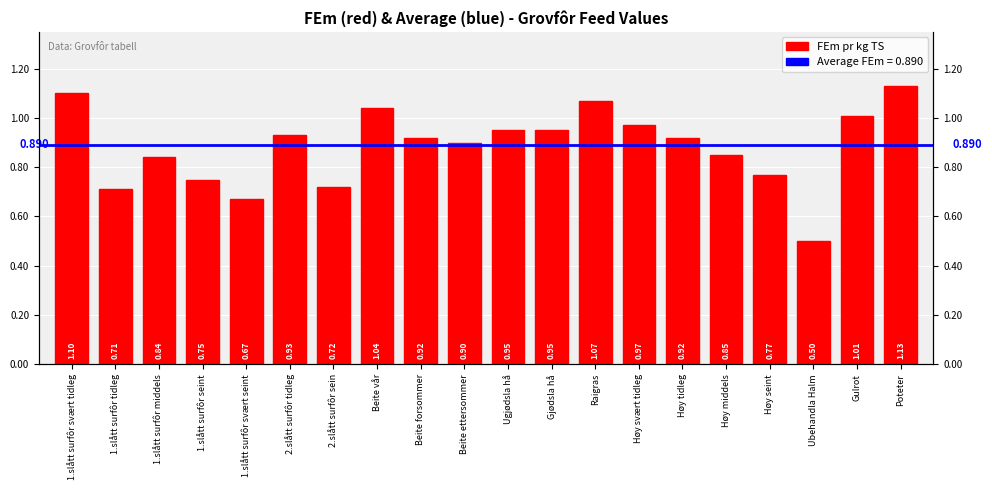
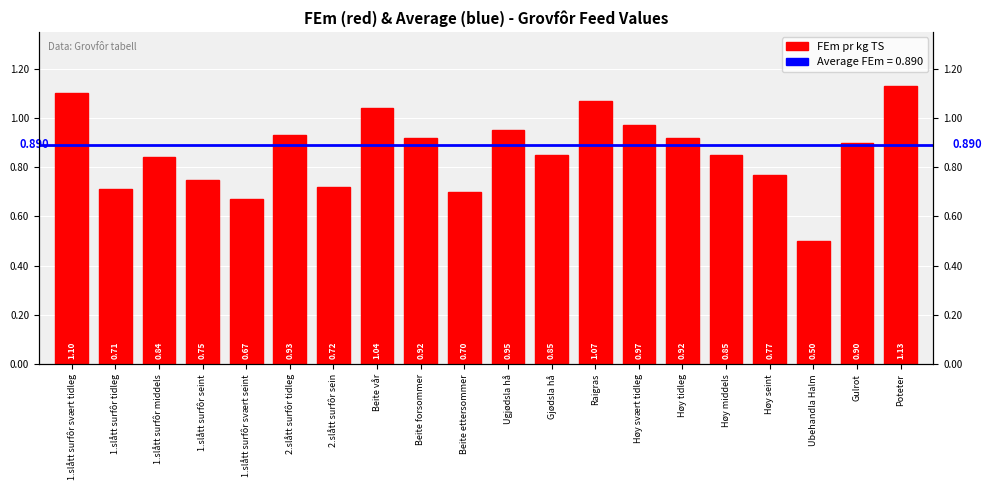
  {
    "1.slått surfôr svært tidleg": 1.10,
    "1.slått surfôr tidleg": 0.71,
    "1.slått surfôr middels": 0.84,
    "1.slått surfôr seint": 0.75,
    "1.slått surfôr svært seint": 0.67,
    "2.slått surfôr tidleg": 0.93,
    "2.slått surfôr sein": 0.72,
    "Beite vår": 1.04,
    "Beite forsommer": 0.92,
-   "Beite ettersommer": 0.90,
+   "Beite ettersommer": 0.70,
    "Ugjødsla hå": 0.95,
-   "Gjødsla hå": 0.95,
+   "Gjødsla hå": 0.85,
    "Raigras": 1.07,
    "Høy svært tidleg": 0.97,
    "Høy tidleg": 0.92,
    "Høy middels": 0.85,
    "Høy seint": 0.77,
    "Ubehandla Halm": 0.50,
-   "Gulrot": 1.01,
+   "Gulrot": 0.90,
    "Poteter": 1.13
  }
